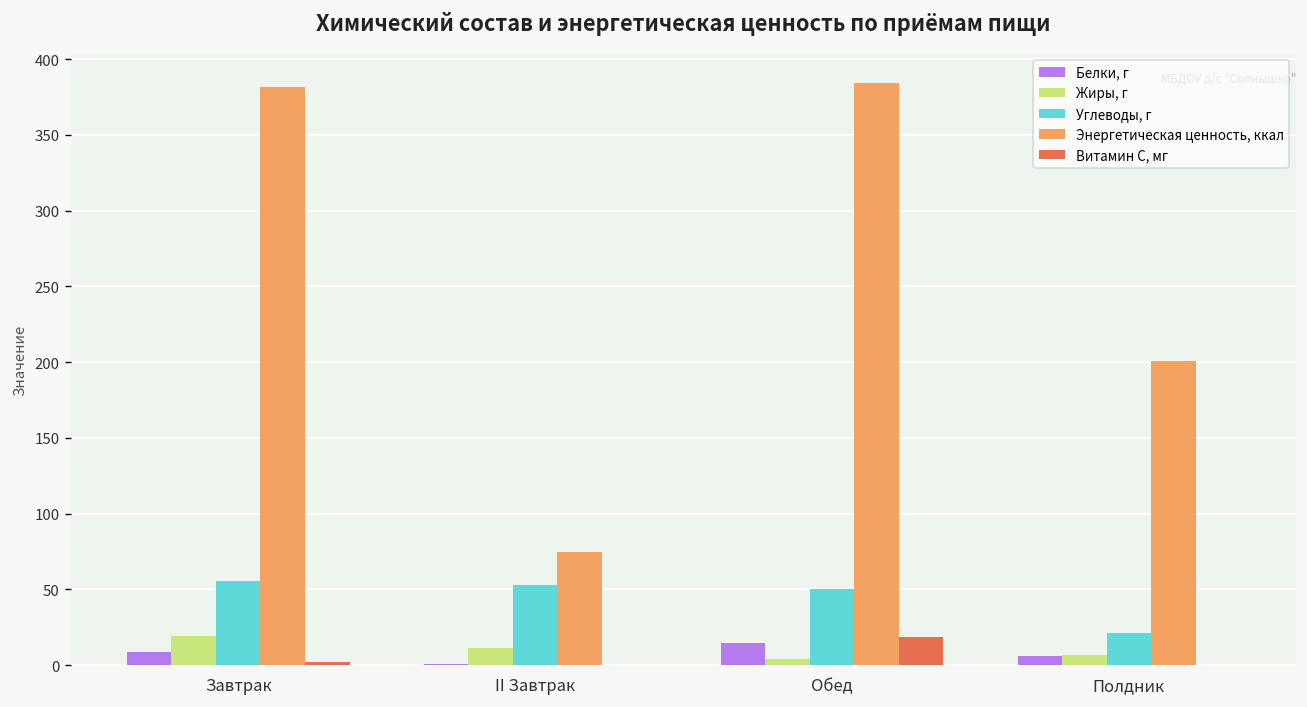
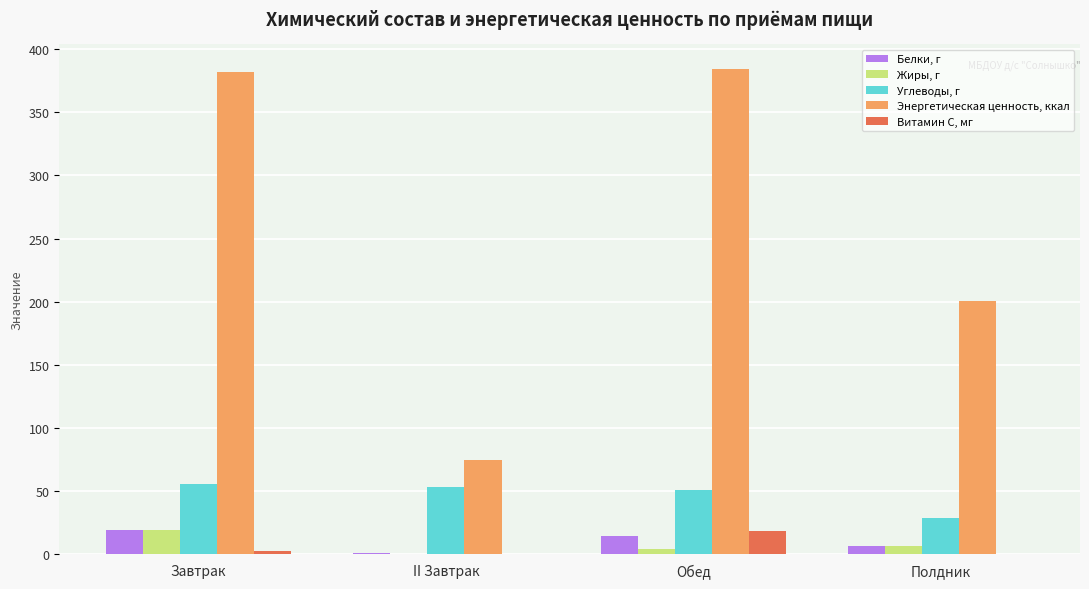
  {
    "Белки, г": {
-     "Завтрак": 9,
+     "Завтрак": 19,
      "Обед": 15,
      "Полдник": 6
    },
    "Жиры, г": {
      "Завтрак": 19,
-     "II Завтрак": 12,
+     "II Завтрак": 0,
      "Обед": 4,
      "Полдник": 7
    },
    "Углеводы, г": {
      "Завтрак": 56,
      "II Завтрак": 53,
      "Обед": 51,
-     "Полдник": 21
+     "Полдник": 28
    }
  }
